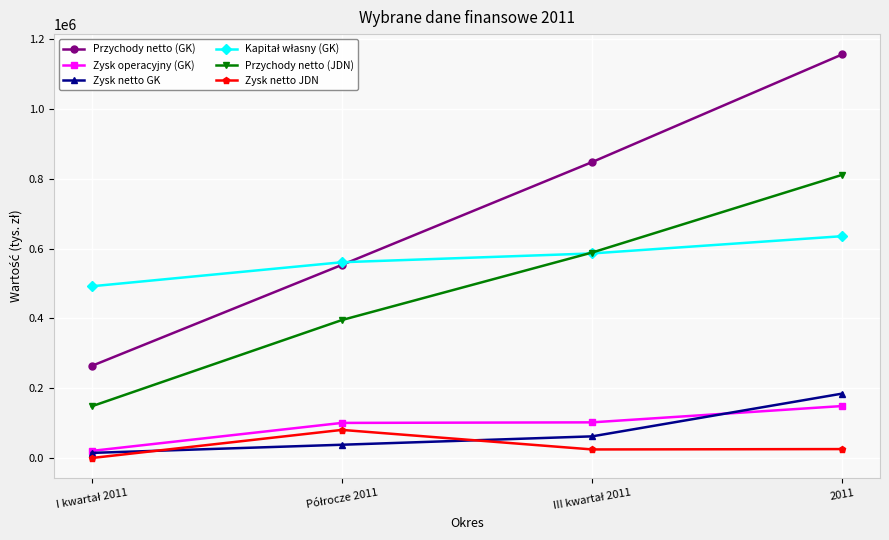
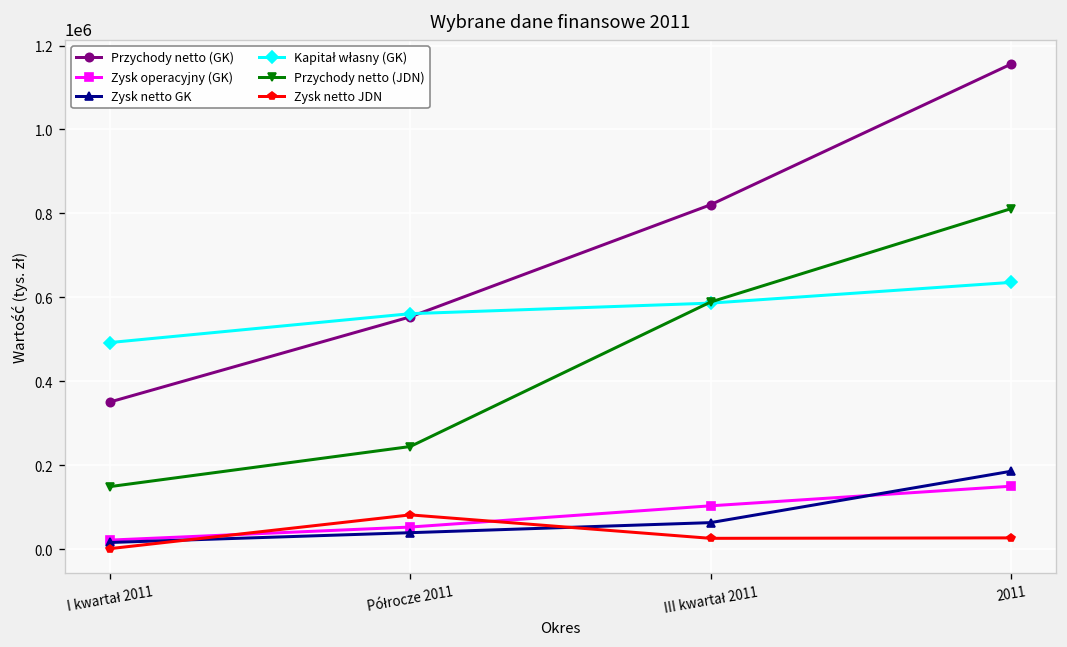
  {
    "Przychody netto (GK)": {
-     "I kwartał 2011": 260000,
+     "I kwartał 2011": 350000,
      "Półrocze 2011": 550000,
-     "III kwartał 2011": 850000,
+     "III kwartał 2011": 820000,
      "2011": 1160000
    },
    "Zysk operacyjny (GK)": {
-     "Półrocze 2011": 100000,
+     "Półrocze 2011": 50000,
      "III kwartał 2011": 100000,
      "2011": 150000
    },
    "Zysk netto GK": {
      "Półrocze 2011": 40000,
      "III kwartał 2011": 60000,
      "2011": 190000
    },
    "Kapitał własny (GK)": {
      "I kwartał 2011": 490000,
      "Półrocze 2011": 560000,
      "2011": 640000
    },
    "Przychody netto (JDN)": {
      "I kwartał 2011": 150000,
-     "Półrocze 2011": 400000,
+     "Półrocze 2011": 240000,
      "2011": 810000
    },
    "Zysk netto JDN": {
      "I kwartał 2011": 0,
      "Półrocze 2011": 80000,
      "III kwartał 2011": 30000,
      "2011": 30000
    }
  }
